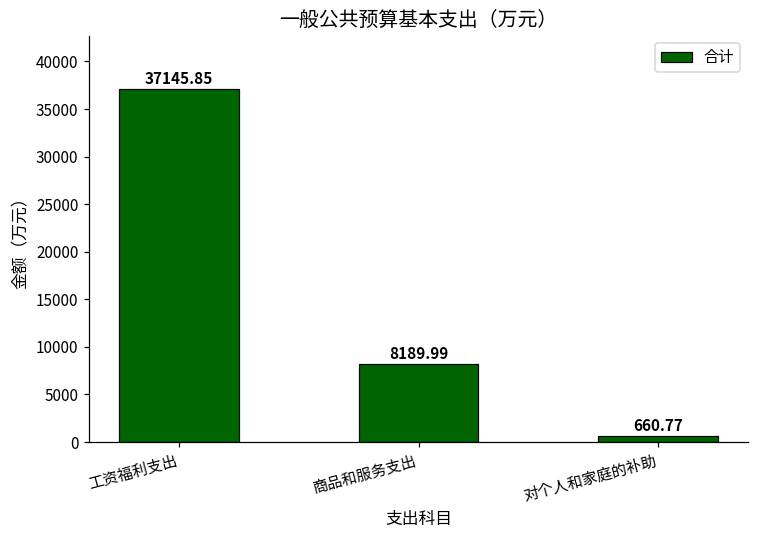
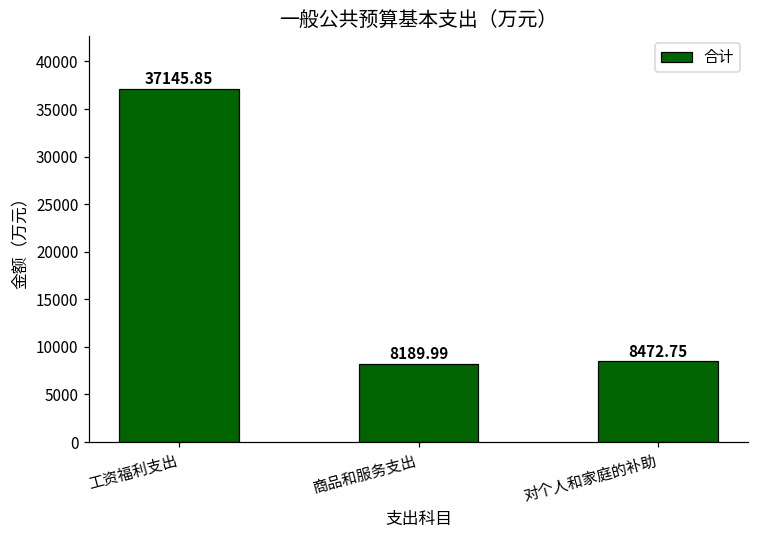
  {
    "工资福利支出": 37145.85,
    "商品和服务支出": 8189.99,
-   "对个人和家庭的补助": 660.77
+   "对个人和家庭的补助": 8472.75
  }
